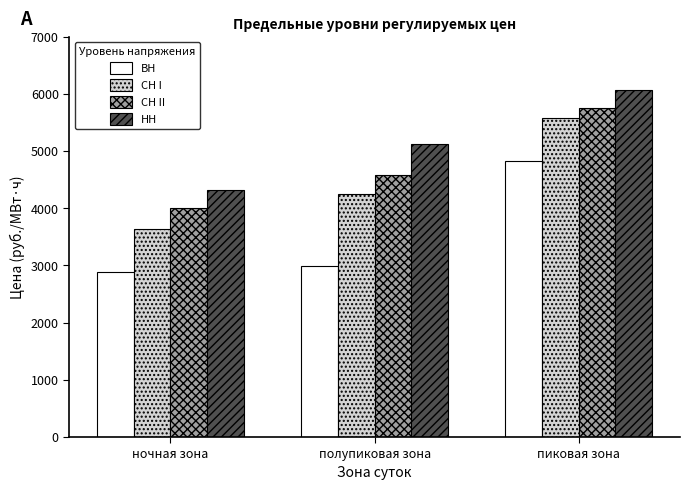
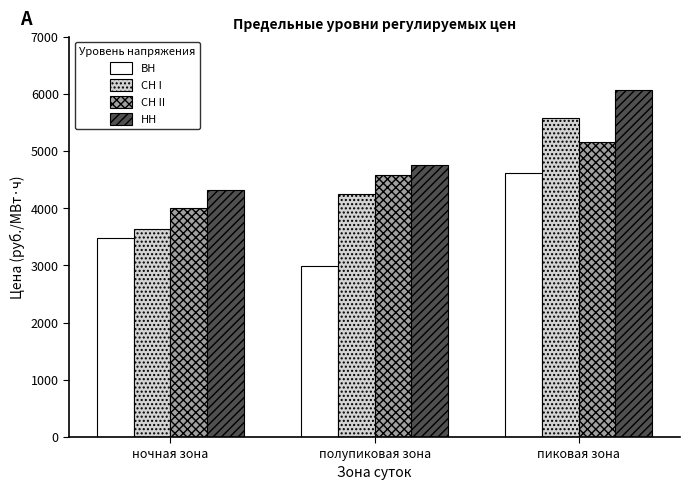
  {
    "ВН": {
-     "ночная зона": 2900,
+     "ночная зона": 3500,
      "полупиковая зона": 3000,
-     "пиковая зона": 4800
+     "пиковая зона": 4600
    },
    "СН I": {
      "ночная зона": 3600,
      "полупиковая зона": 4300,
      "пиковая зона": 5600
    },
    "СН II": {
      "ночная зона": 4000,
      "полупиковая зона": 4600,
-     "пиковая зона": 5800
+     "пиковая зона": 5200
    },
    "НН": {
      "ночная зона": 4300,
-     "полупиковая зона": 5100,
+     "полупиковая зона": 4800,
      "пиковая зона": 6100
    }
  }
